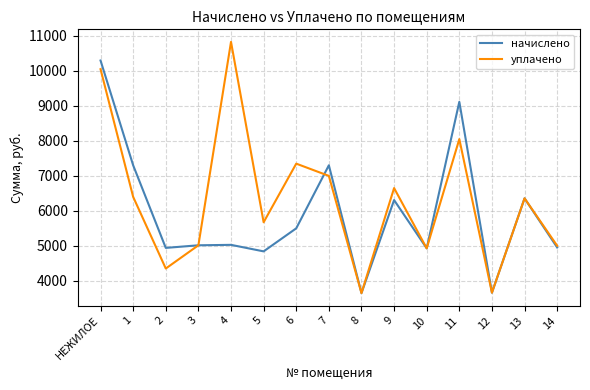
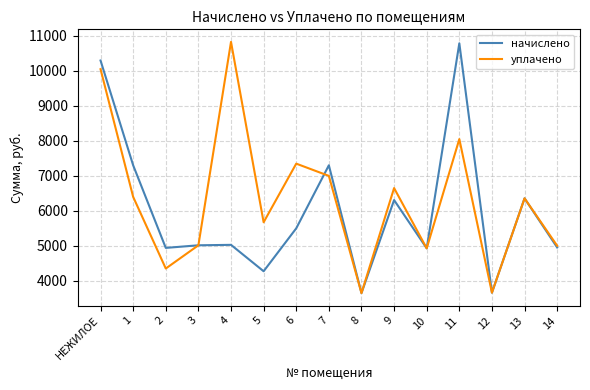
  {
    "начислено": {
      "НЕЖИЛОЕ": 10300,
      "1": 7300,
      "2": 4900,
      "4": 5000,
-     "5": 4800,
+     "5": 4300,
      "6": 5500,
      "7": 7300,
      "9": 6300,
-     "11": 9100
+     "11": 10800
    },
    "уплачено": {
      "НЕЖИЛОЕ": 10000,
      "1": 6400,
      "2": 4400,
      "4": 10800,
      "5": 5700,
      "6": 7300,
      "7": 7000,
      "9": 6700,
      "11": 8100
    }
  }
